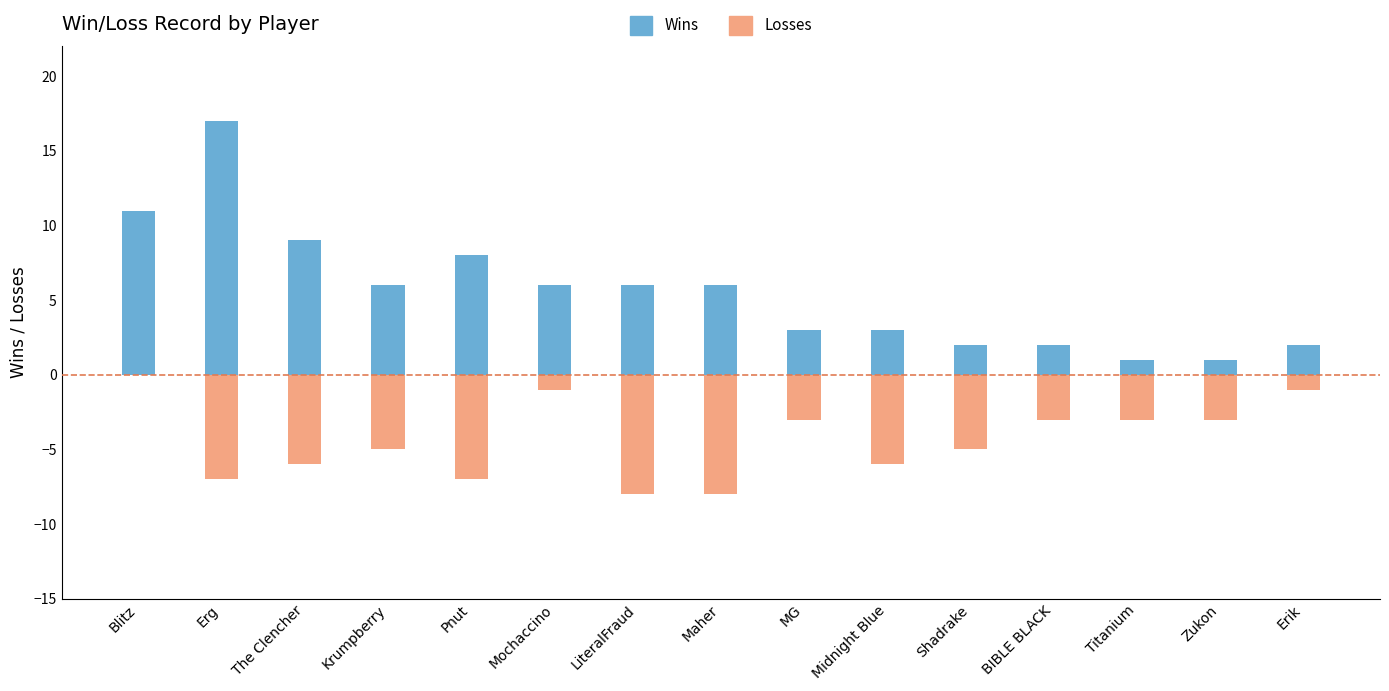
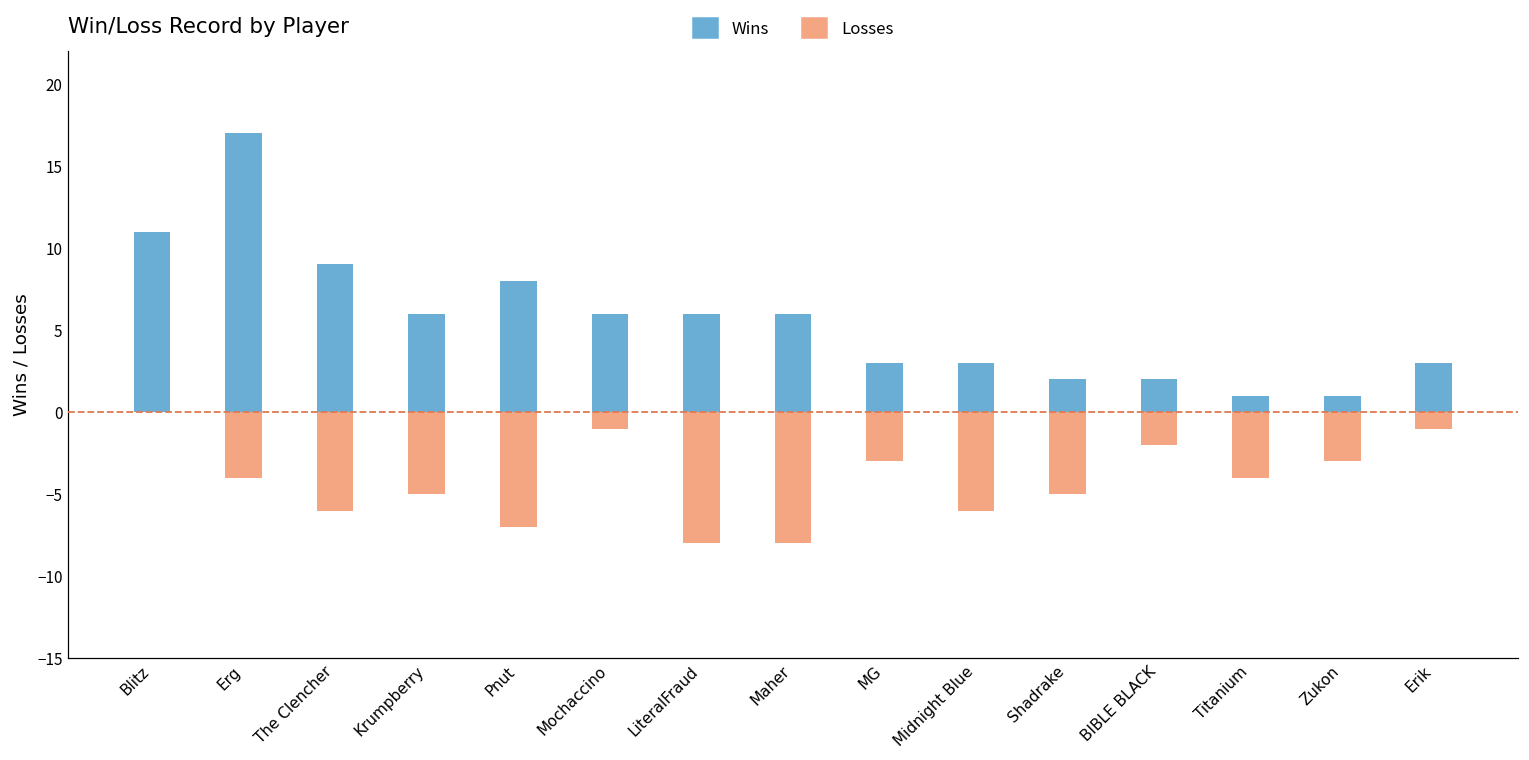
  {
    "Wins": {
      "Blitz": 11,
      "Erg": 17,
      "The Clencher": 9,
      "Krumpberry": 6,
      "Pnut": 8,
      "Mochaccino": 6,
      "LiteralFraud": 6,
      "Maher": 6,
      "MG": 3,
      "Midnight Blue": 3,
      "Shadrake": 2,
      "BIBLE BLACK": 2,
      "Titanium": 1,
      "Zukon": 1,
-     "Erik": 2
+     "Erik": 3
    },
    "Losses": {
      "Blitz": 0.0,
-     "Erg": -7.0,
+     "Erg": -4.0,
      "The Clencher": -6.0,
      "Krumpberry": -5.0,
      "Pnut": -7.0,
      "Mochaccino": -1.0,
      "LiteralFraud": -8.0,
      "Maher": -8.0,
      "MG": -3.0,
      "Midnight Blue": -6.0,
      "Shadrake": -5.0,
-     "BIBLE BLACK": -3.0,
-     "Titanium": -3.0,
+     "BIBLE BLACK": -2.0,
+     "Titanium": -4.0,
      "Zukon": -3.0,
      "Erik": -1.0
    }
  }
